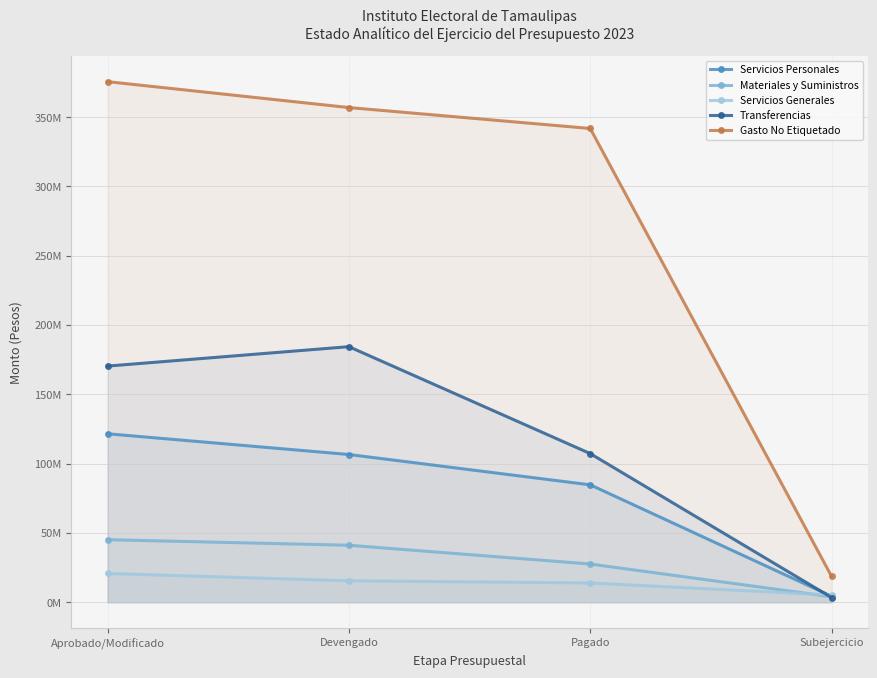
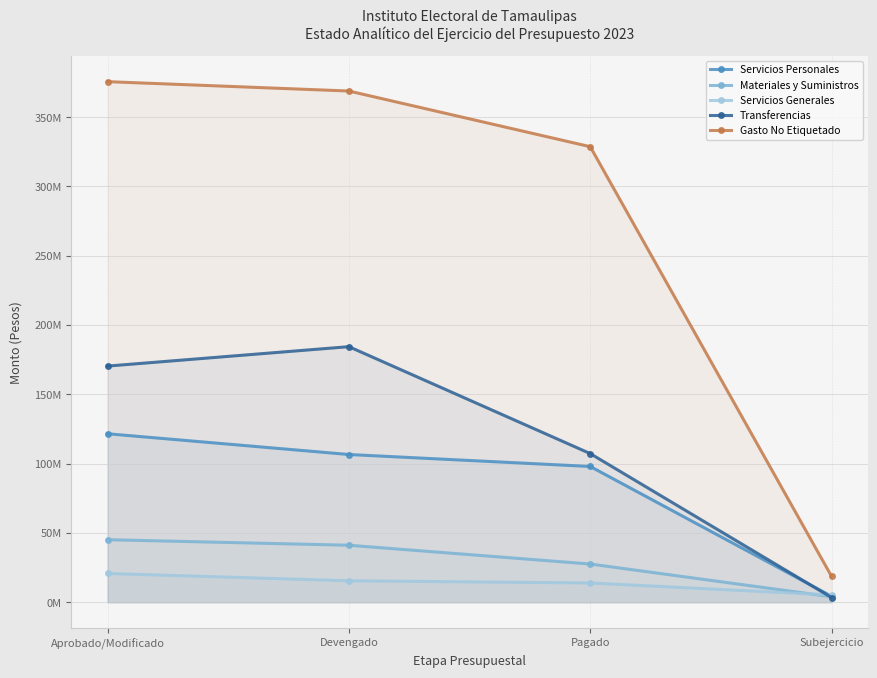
  {
    "Servicios Personales": {
      "Aprobado/Modificado": 122000000,
      "Devengado": 107000000,
-     "Pagado": 85000000
+     "Pagado": 98000000
    },
    "Transferencias": {
      "Aprobado/Modificado": 170000000,
      "Devengado": 184000000,
      "Pagado": 107000000
    },
    "Gasto No Etiquetado": {
      "Aprobado/Modificado": 376000000,
-     "Devengado": 357000000,
-     "Pagado": 342000000,
+     "Devengado": 369000000,
+     "Pagado": 329000000,
      "Subejercicio": 19000000
    }
  }
